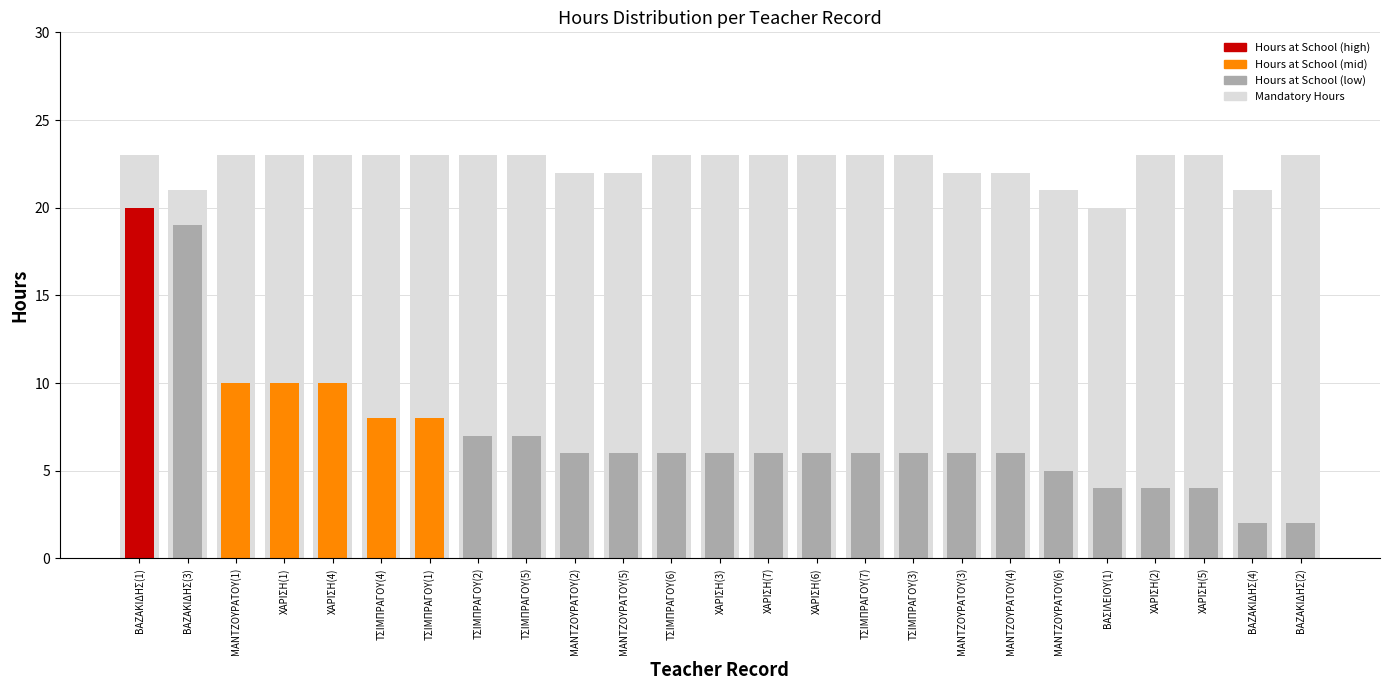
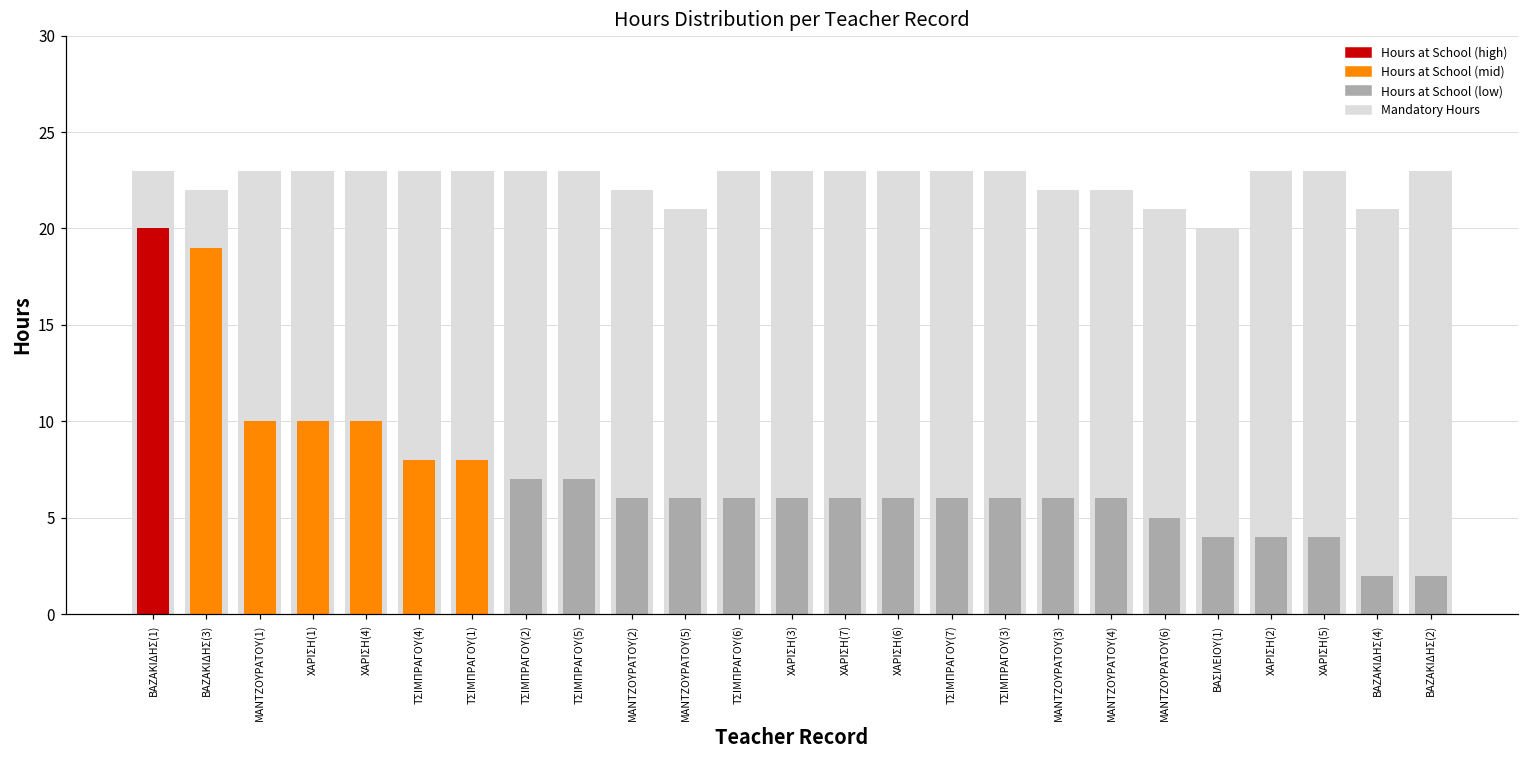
  {
    "Mandatory Hours": {
      "ΒΑΖΑΚΙΔΗΣ(1)": 23,
-     "ΒΑΖΑΚΙΔΗΣ(3)": 21,
+     "ΒΑΖΑΚΙΔΗΣ(3)": 22,
      "ΜΑΝΤΖΟΥΡΑΤΟΥ(1)": 23,
      "ΧΑΡΙΣΗ(1)": 23,
      "ΧΑΡΙΣΗ(4)": 23,
      "ΤΣΙΜΠΡΑΓΟΥ(4)": 23,
      "ΤΣΙΜΠΡΑΓΟΥ(1)": 23,
      "ΤΣΙΜΠΡΑΓΟΥ(2)": 23,
      "ΤΣΙΜΠΡΑΓΟΥ(5)": 23,
      "ΜΑΝΤΖΟΥΡΑΤΟΥ(2)": 22,
-     "ΜΑΝΤΖΟΥΡΑΤΟΥ(5)": 22,
+     "ΜΑΝΤΖΟΥΡΑΤΟΥ(5)": 21,
      "ΤΣΙΜΠΡΑΓΟΥ(6)": 23,
      "ΧΑΡΙΣΗ(3)": 23,
      "ΧΑΡΙΣΗ(7)": 23,
      "ΧΑΡΙΣΗ(6)": 23,
      "ΤΣΙΜΠΡΑΓΟΥ(7)": 23,
      "ΤΣΙΜΠΡΑΓΟΥ(3)": 23,
      "ΜΑΝΤΖΟΥΡΑΤΟΥ(3)": 22,
      "ΜΑΝΤΖΟΥΡΑΤΟΥ(4)": 22,
      "ΜΑΝΤΖΟΥΡΑΤΟΥ(6)": 21,
      "ΒΑΣΙΛΕΙΟΥ(1)": 20,
      "ΧΑΡΙΣΗ(2)": 23,
      "ΧΑΡΙΣΗ(5)": 23,
      "ΒΑΖΑΚΙΔΗΣ(4)": 21,
      "ΒΑΖΑΚΙΔΗΣ(2)": 23
    }
  }
